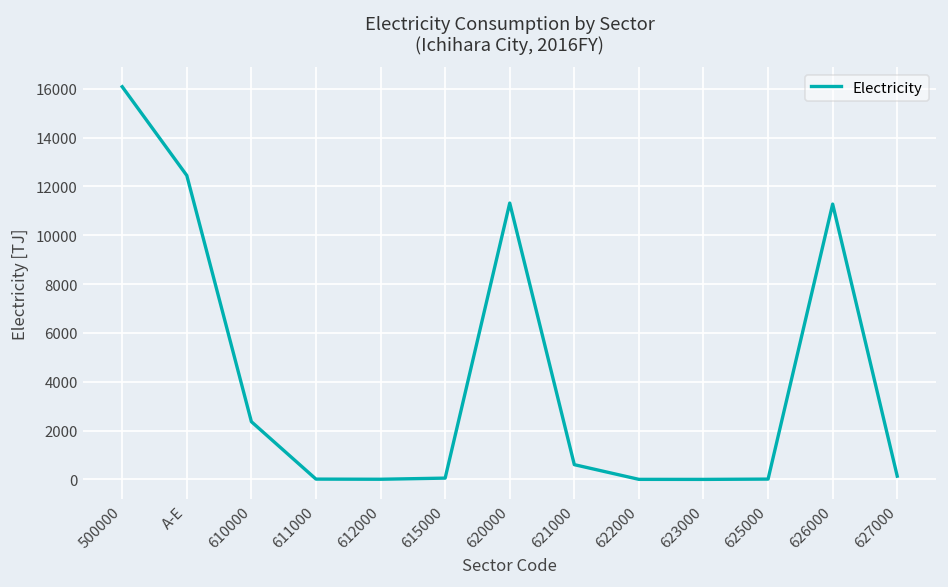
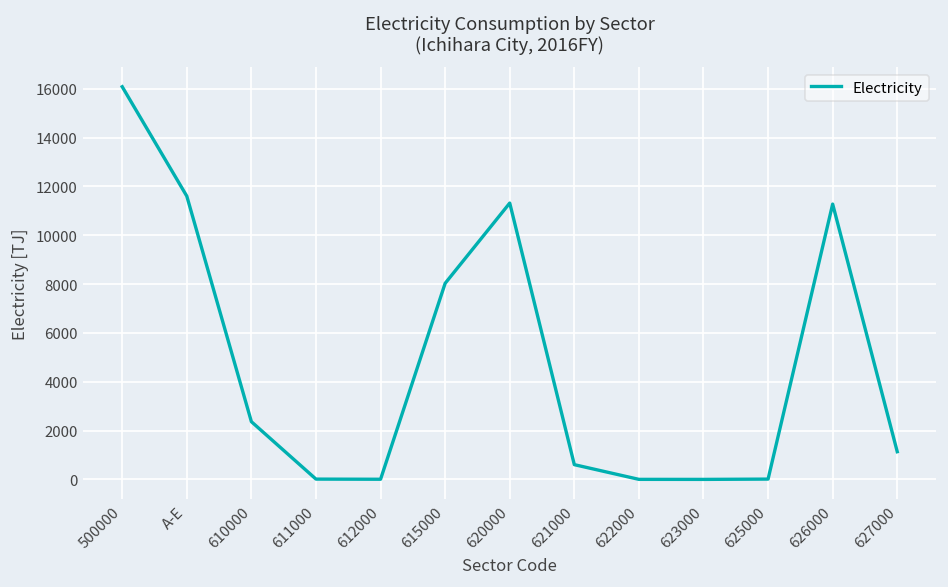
  {
    "500000": 16100,
-   "A-E": 12400,
+   "A-E": 11600,
    "610000": 2400,
    "611000": 0,
    "612000": 0,
-   "615000": 100,
+   "615000": 8000,
    "620000": 11300,
    "621000": 600,
    "622000": 0,
    "623000": 0,
    "625000": 0,
    "626000": 11300,
-   "627000": 100
+   "627000": 1100
  }
